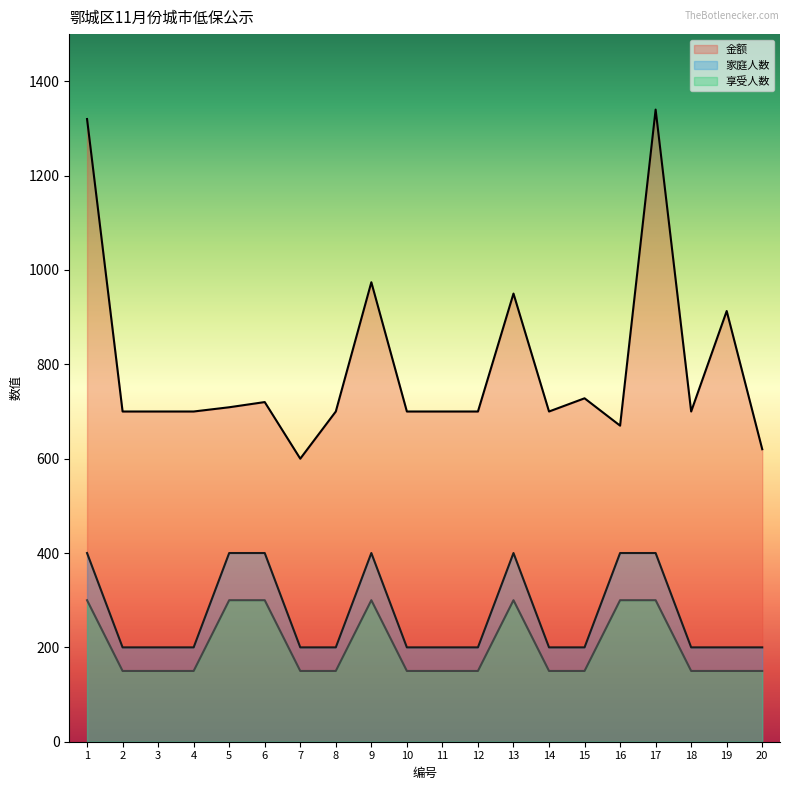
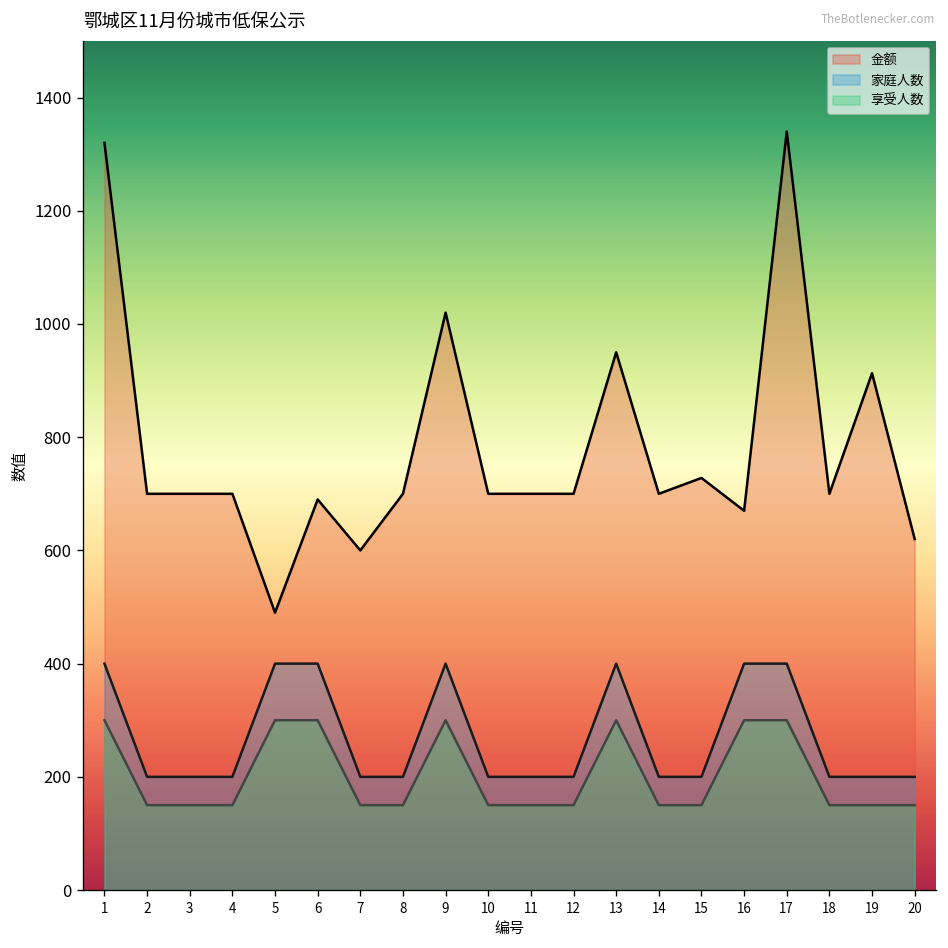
  {
    "金额": {
      "1": 1320,
      "2": 700,
      "3": 700,
      "4": 700,
-     "5": 710,
-     "6": 720,
+     "5": 490,
+     "6": 690,
      "7": 600,
      "8": 700,
-     "9": 970,
+     "9": 1020,
      "10": 700,
      "11": 700,
      "12": 700,
      "13": 950,
      "14": 700,
      "15": 730,
      "16": 670,
      "17": 1340,
      "18": 700,
      "19": 910,
      "20": 620
    },
    "家庭人数": {
      "1": 400,
      "2": 200,
      "3": 200,
      "4": 200,
      "5": 400,
      "6": 400,
      "7": 200,
      "8": 200,
      "9": 400,
      "10": 200,
      "11": 200,
      "12": 200,
      "13": 400,
      "14": 200,
      "15": 200,
      "16": 400,
      "17": 400,
      "18": 200,
      "19": 200,
      "20": 200
    },
    "享受人数": {
      "1": 300,
      "2": 150,
      "3": 150,
      "4": 150,
      "5": 300,
      "6": 300,
      "7": 150,
      "8": 150,
      "9": 300,
      "10": 150,
      "11": 150,
      "12": 150,
      "13": 300,
      "14": 150,
      "15": 150,
      "16": 300,
      "17": 300,
      "18": 150,
      "19": 150,
      "20": 150
    }
  }
